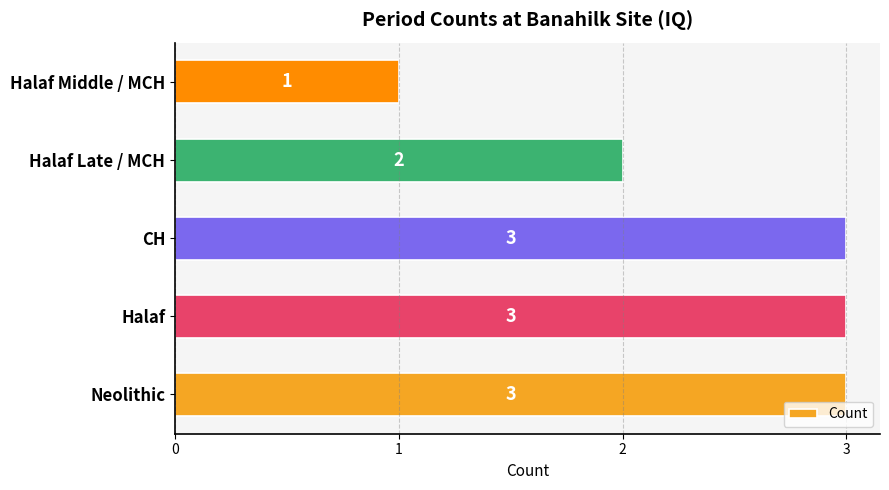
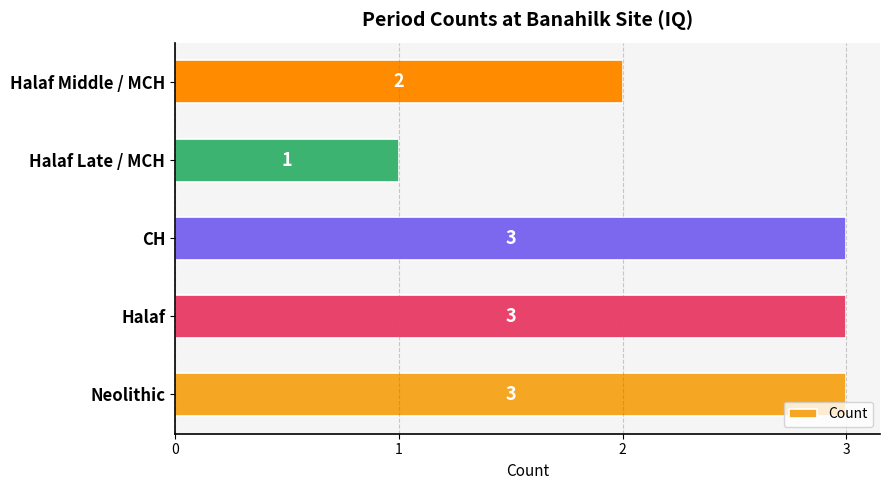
  {
-   "Halaf Middle / MCH": 1,
-   "Halaf Late / MCH": 2,
+   "Halaf Middle / MCH": 2,
+   "Halaf Late / MCH": 1,
    "CH": 3,
    "Halaf": 3,
    "Neolithic": 3
  }
